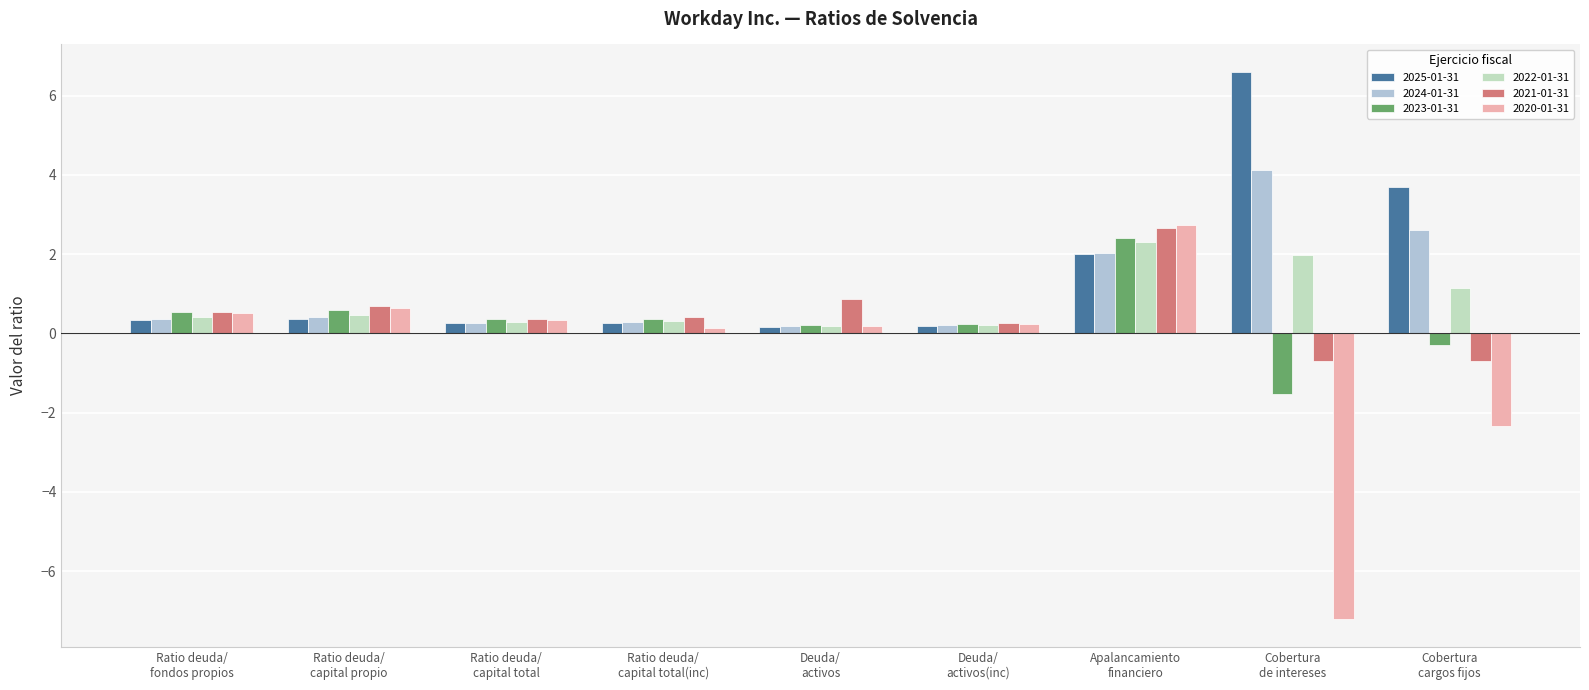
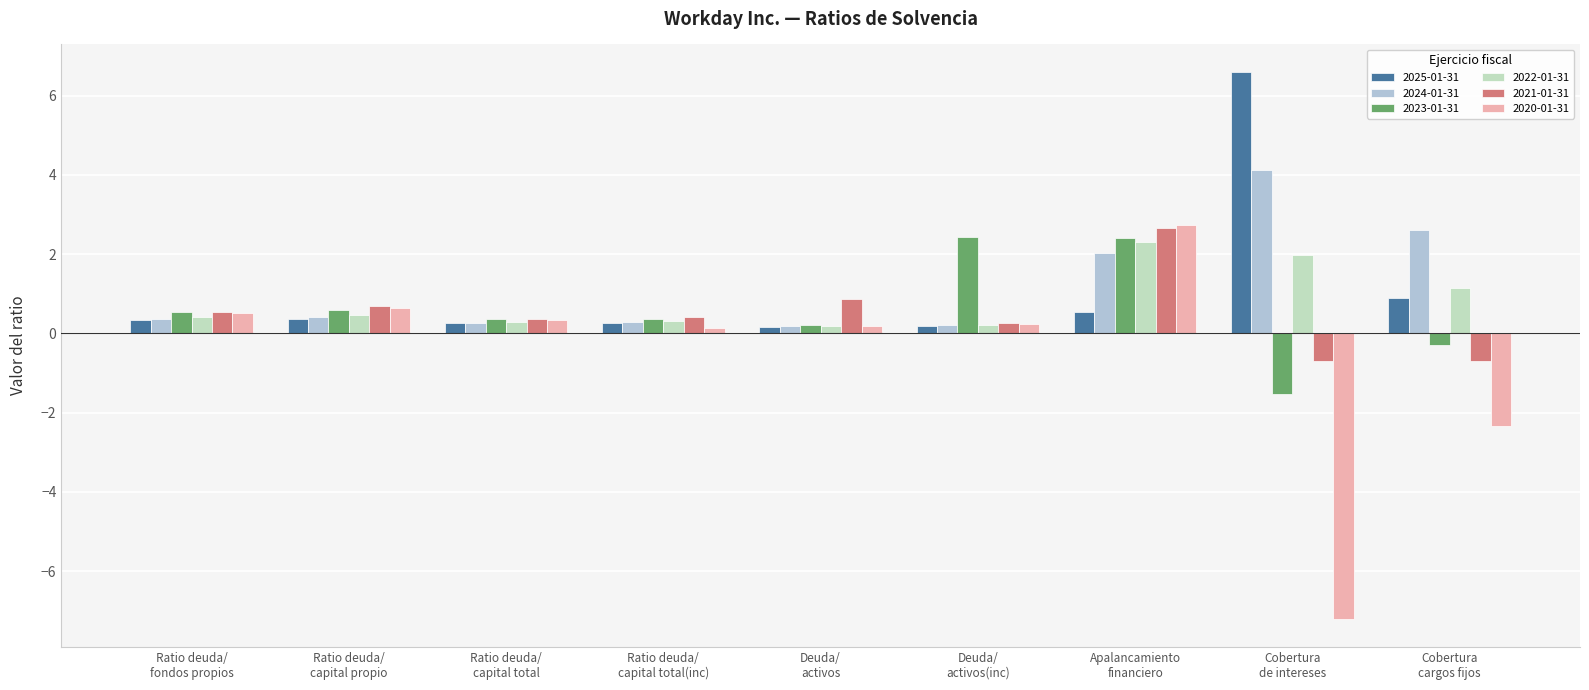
  {
    "2025-01-31": {
      "Ratio deuda/ fondos propios": 0.3,
      "Ratio deuda/ capital propio": 0.4,
      "Ratio deuda/ capital total": 0.3,
      "Ratio deuda/ capital total(inc)": 0.3,
      "Deuda/ activos": 0.2,
      "Deuda/ activos(inc)": 0.2,
-     "Apalancamiento financiero": 2.0,
+     "Apalancamiento financiero": 0.6,
      "Cobertura de intereses": 6.6,
-     "Cobertura cargos fijos": 3.7
+     "Cobertura cargos fijos": 0.9
    },
    "2023-01-31": {
      "Ratio deuda/ fondos propios": 0.5,
      "Ratio deuda/ capital propio": 0.6,
      "Ratio deuda/ capital total": 0.4,
      "Ratio deuda/ capital total(inc)": 0.4,
      "Deuda/ activos": 0.2,
-     "Deuda/ activos(inc)": 0.2,
+     "Deuda/ activos(inc)": 2.4,
      "Apalancamiento financiero": 2.4,
      "Cobertura de intereses": -1.5,
      "Cobertura cargos fijos": -0.3
    },
    "2021-01-31": {
      "Ratio deuda/ fondos propios": 0.6,
      "Ratio deuda/ capital propio": 0.7,
      "Ratio deuda/ capital total": 0.4,
      "Ratio deuda/ capital total(inc)": 0.4,
      "Deuda/ activos": 0.9,
      "Deuda/ activos(inc)": 0.3,
      "Apalancamiento financiero": 2.7,
      "Cobertura de intereses": -0.7,
      "Cobertura cargos fijos": -0.7
    },
    "2020-01-31": {
      "Ratio deuda/ fondos propios": 0.5,
      "Ratio deuda/ capital propio": 0.6,
      "Ratio deuda/ capital total": 0.3,
      "Ratio deuda/ capital total(inc)": 0.1,
      "Deuda/ activos": 0.2,
      "Deuda/ activos(inc)": 0.2,
      "Apalancamiento financiero": 2.7,
      "Cobertura de intereses": -7.2,
      "Cobertura cargos fijos": -2.4
    }
  }
